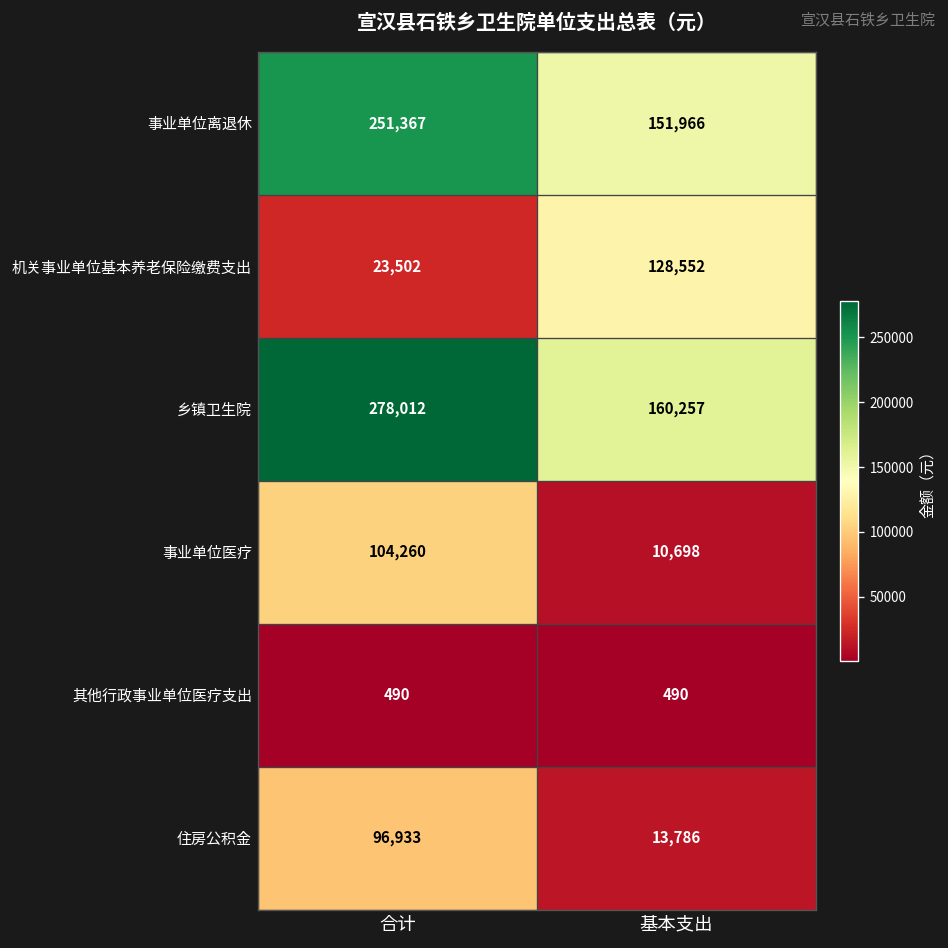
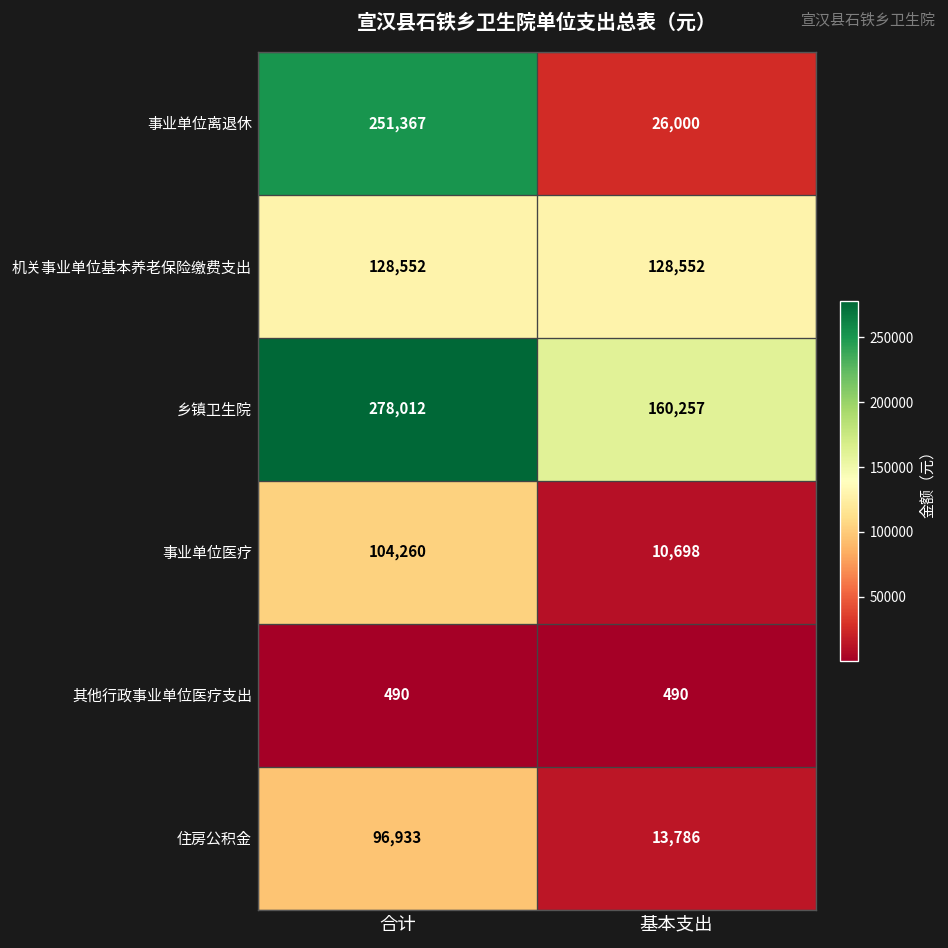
  {
    "事业单位离退休": {
      "合计": "251,367",
-     "基本支出": "151,966"
+     "基本支出": "26,000"
    },
    "机关事业单位基本养老保险缴费支出": {
-     "合计": "23,502",
+     "合计": "128,552",
      "基本支出": "128,552"
    },
    "乡镇卫生院": {
      "合计": "278,012",
      "基本支出": "160,257"
    },
    "事业单位医疗": {
      "合计": "104,260",
      "基本支出": "10,698"
    },
    "其他行政事业单位医疗支出": {
      "合计": "490",
      "基本支出": "490"
    },
    "住房公积金": {
      "合计": "96,933",
      "基本支出": "13,786"
    }
  }
